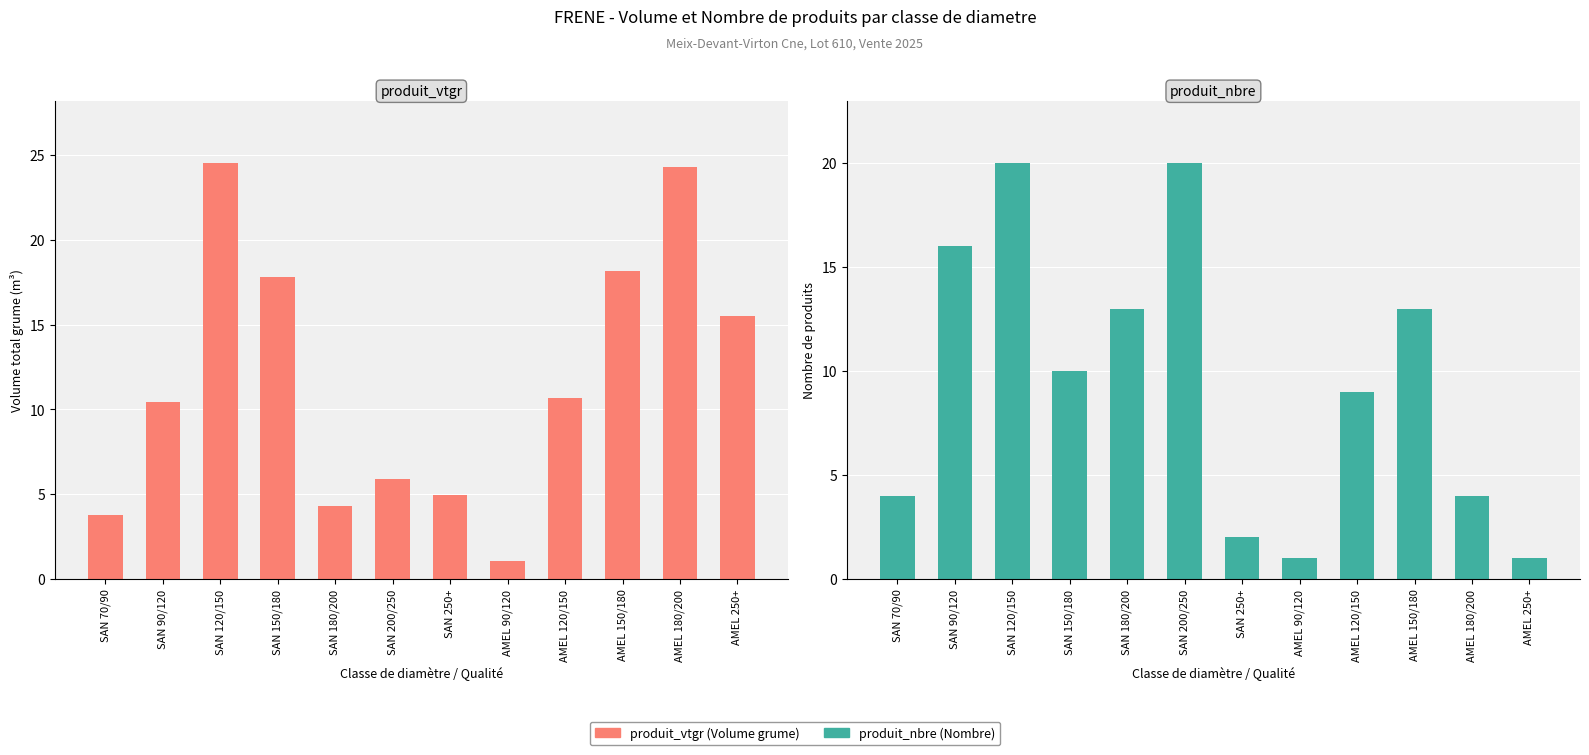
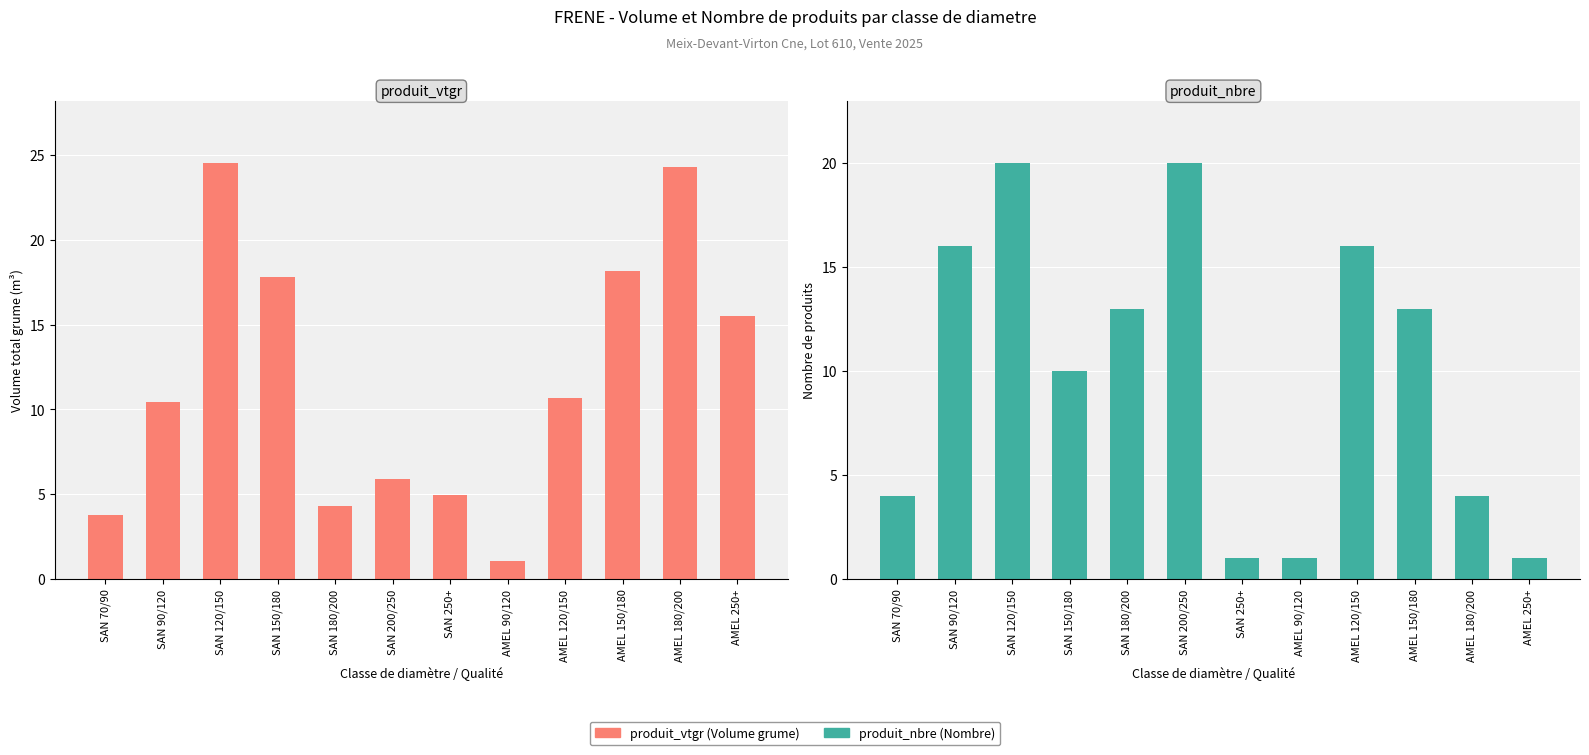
  {
    "produit_vtgr": {
      "SAN 70/90": 3.8,
      "SAN 90/120": 10.5,
      "SAN 120/150": 24.5,
      "SAN 150/180": 17.8,
      "SAN 180/200": 4.3,
      "SAN 200/250": 5.9,
      "SAN 250+": 5.0,
      "AMEL 90/120": 1.1,
      "AMEL 120/150": 10.7,
      "AMEL 150/180": 18.1,
      "AMEL 180/200": 24.3,
      "AMEL 250+": 15.5
    },
    "produit_nbre": {
      "SAN 70/90": 4,
      "SAN 90/120": 16,
      "SAN 120/150": 20,
      "SAN 150/180": 10,
      "SAN 180/200": 13,
      "SAN 200/250": 20,
-     "SAN 250+": 2,
+     "SAN 250+": 1,
      "AMEL 90/120": 1,
-     "AMEL 120/150": 9,
+     "AMEL 120/150": 16,
      "AMEL 150/180": 13,
      "AMEL 180/200": 4,
      "AMEL 250+": 1
    }
  }
